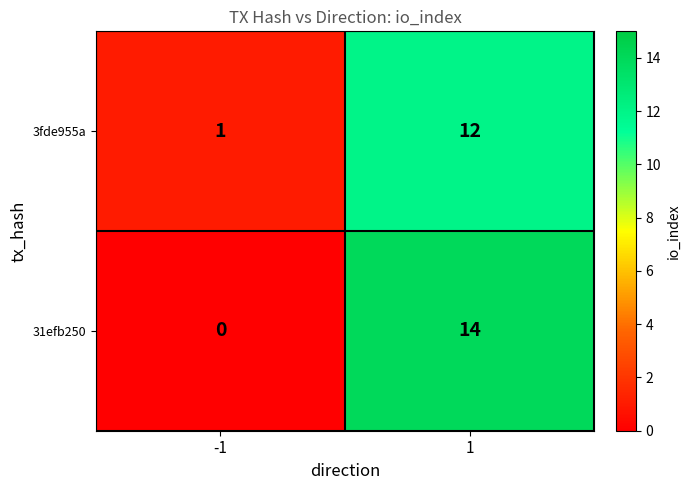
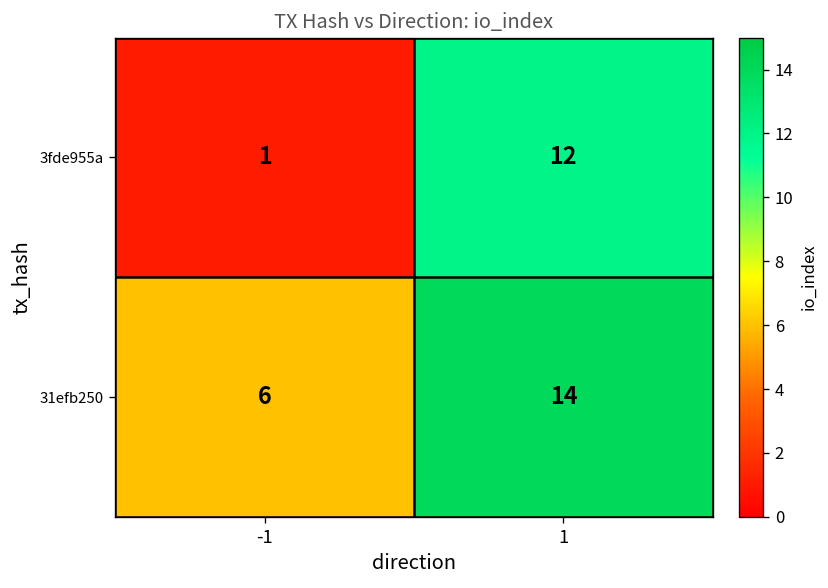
  {
    "3fde955a": {
      "-1": 1,
      "1": 12
    },
    "31efb250": {
-     "-1": 0,
+     "-1": 6,
      "1": 14
    }
  }
